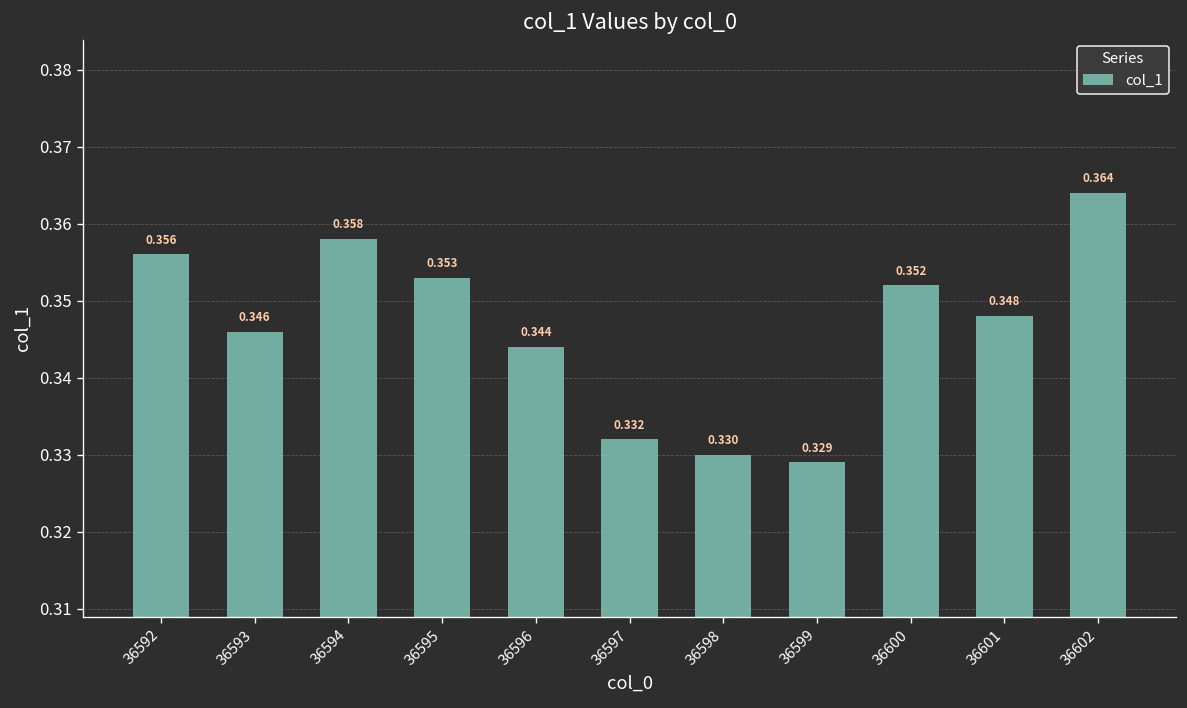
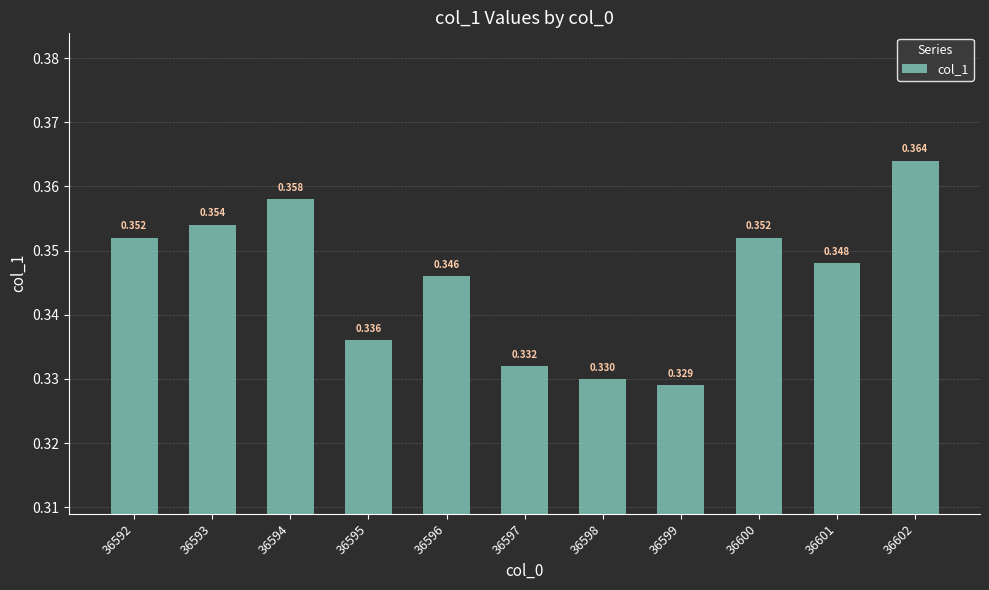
  {
-   "36592": 0.356,
-   "36593": 0.346,
+   "36592": 0.352,
+   "36593": 0.354,
    "36594": 0.358,
-   "36595": 0.353,
-   "36596": 0.344,
+   "36595": 0.336,
+   "36596": 0.346,
    "36597": 0.332,
    "36598": 0.330,
    "36599": 0.329,
    "36600": 0.352,
    "36601": 0.348,
    "36602": 0.364
  }
